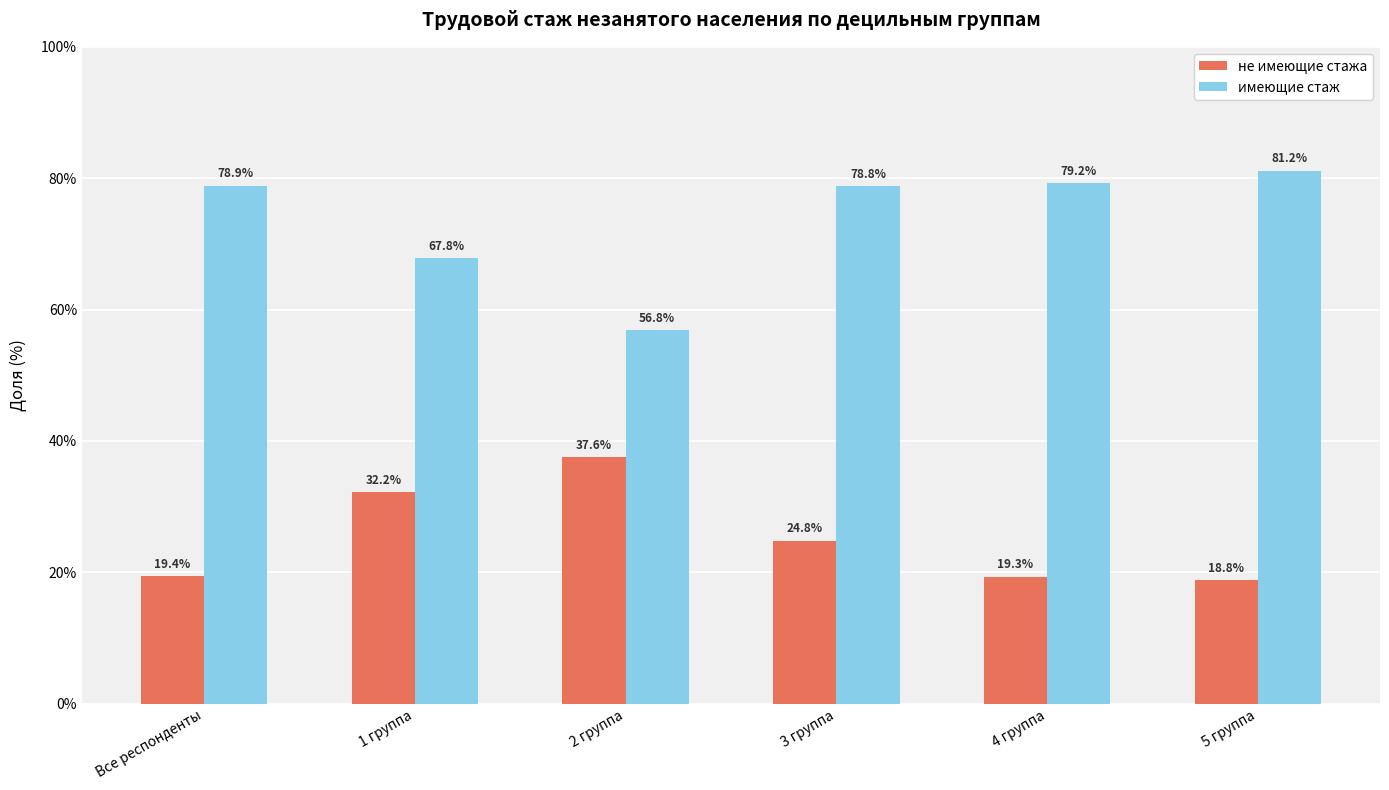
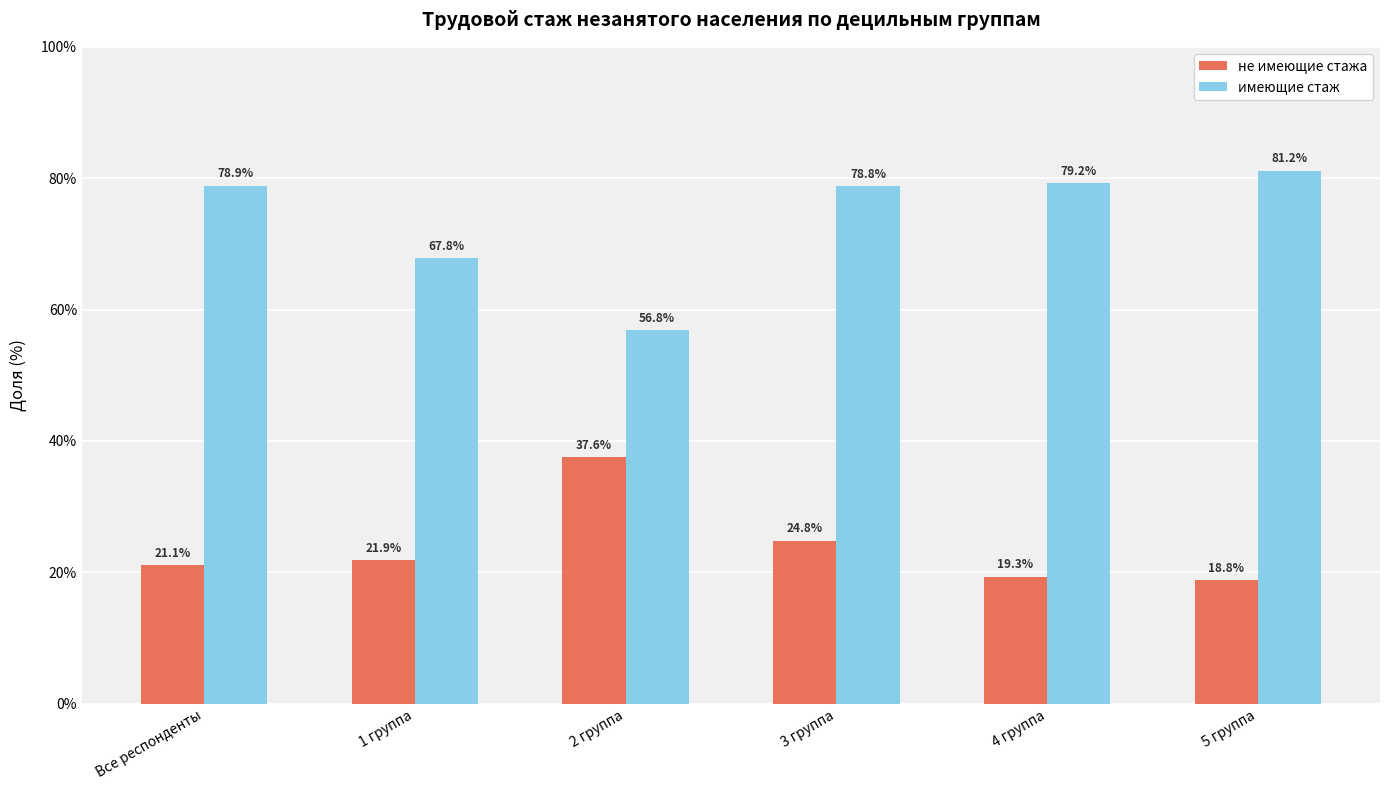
  {
    "не имеющие стажа": {
-     "Все респонденты": "19.4%",
-     "1 группа": "32.2%",
+     "Все респонденты": "21.1%",
+     "1 группа": "21.9%",
      "2 группа": "37.6%",
      "3 группа": "24.8%",
      "4 группа": "19.3%",
      "5 группа": "18.8%"
    },
    "имеющие стаж": {
      "Все респонденты": "78.9%",
      "1 группа": "67.8%",
      "2 группа": "56.8%",
      "3 группа": "78.8%",
      "4 группа": "79.2%",
      "5 группа": "81.2%"
    }
  }
